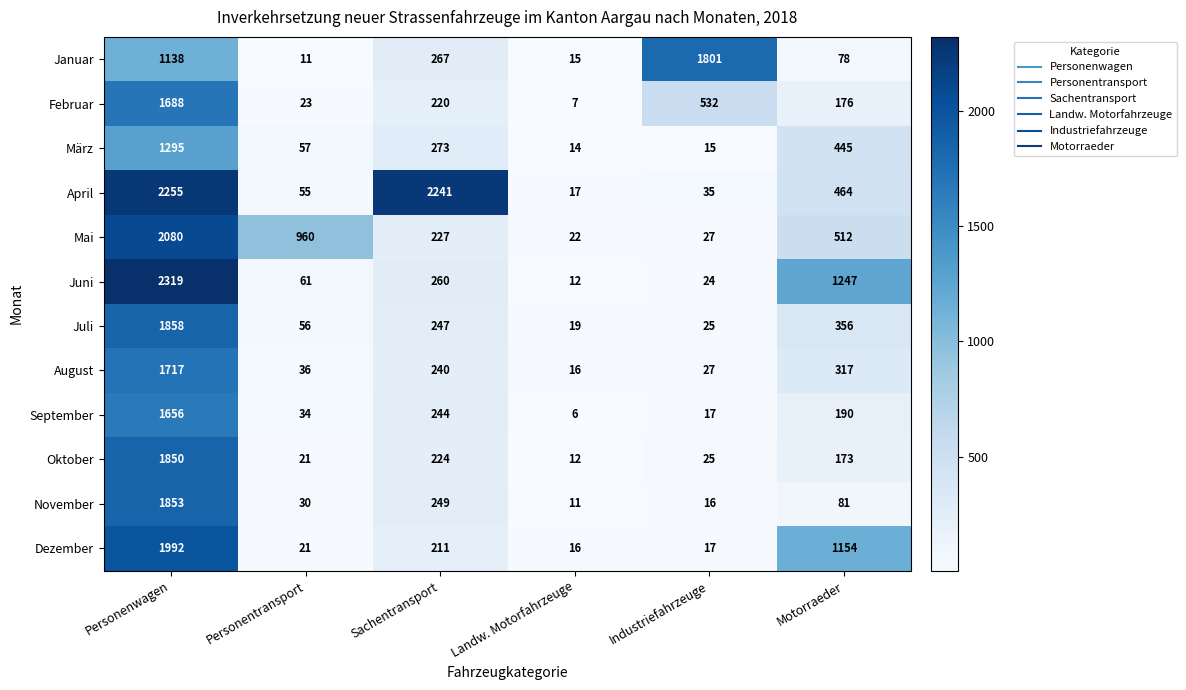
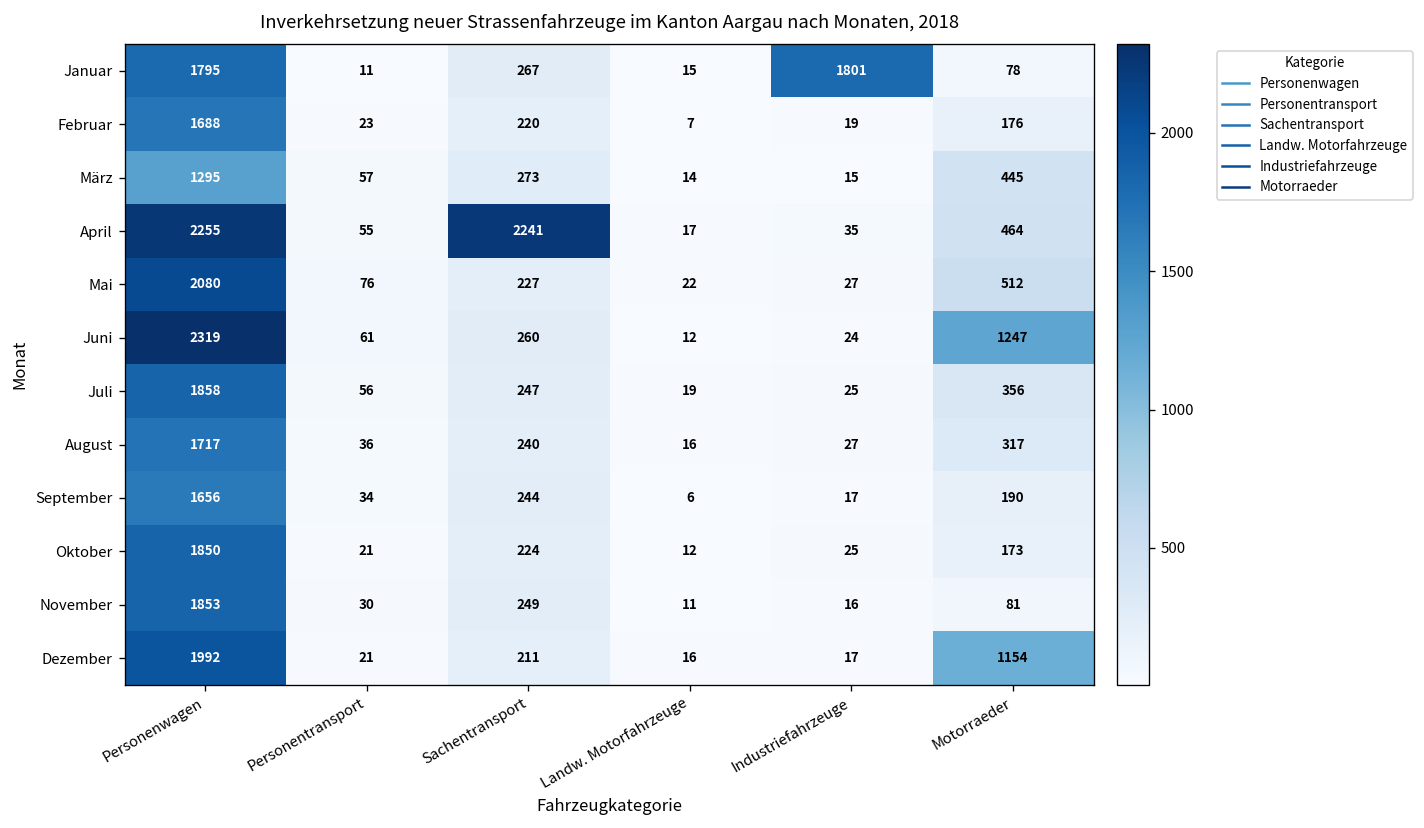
  {
    "Januar": {
-     "Personenwagen": 1138,
+     "Personenwagen": 1795,
      "Personentransport": 11,
      "Sachentransport": 267,
      "Landw. Motorfahrzeuge": 15,
      "Industriefahrzeuge": 1801,
      "Motorraeder": 78
    },
    "Februar": {
      "Personenwagen": 1688,
      "Personentransport": 23,
      "Sachentransport": 220,
      "Landw. Motorfahrzeuge": 7,
-     "Industriefahrzeuge": 532,
+     "Industriefahrzeuge": 19,
      "Motorraeder": 176
    },
    "März": {
      "Personenwagen": 1295,
      "Personentransport": 57,
      "Sachentransport": 273,
      "Landw. Motorfahrzeuge": 14,
      "Industriefahrzeuge": 15,
      "Motorraeder": 445
    },
    "April": {
      "Personenwagen": 2255,
      "Personentransport": 55,
      "Sachentransport": 2241,
      "Landw. Motorfahrzeuge": 17,
      "Industriefahrzeuge": 35,
      "Motorraeder": 464
    },
    "Mai": {
      "Personenwagen": 2080,
-     "Personentransport": 960,
+     "Personentransport": 76,
      "Sachentransport": 227,
      "Landw. Motorfahrzeuge": 22,
      "Industriefahrzeuge": 27,
      "Motorraeder": 512
    },
    "Juni": {
      "Personenwagen": 2319,
      "Personentransport": 61,
      "Sachentransport": 260,
      "Landw. Motorfahrzeuge": 12,
      "Industriefahrzeuge": 24,
      "Motorraeder": 1247
    },
    "Juli": {
      "Personenwagen": 1858,
      "Personentransport": 56,
      "Sachentransport": 247,
      "Landw. Motorfahrzeuge": 19,
      "Industriefahrzeuge": 25,
      "Motorraeder": 356
    },
    "August": {
      "Personenwagen": 1717,
      "Personentransport": 36,
      "Sachentransport": 240,
      "Landw. Motorfahrzeuge": 16,
      "Industriefahrzeuge": 27,
      "Motorraeder": 317
    },
    "September": {
      "Personenwagen": 1656,
      "Personentransport": 34,
      "Sachentransport": 244,
      "Landw. Motorfahrzeuge": 6,
      "Industriefahrzeuge": 17,
      "Motorraeder": 190
    },
    "Oktober": {
      "Personenwagen": 1850,
      "Personentransport": 21,
      "Sachentransport": 224,
      "Landw. Motorfahrzeuge": 12,
      "Industriefahrzeuge": 25,
      "Motorraeder": 173
    },
    "November": {
      "Personenwagen": 1853,
      "Personentransport": 30,
      "Sachentransport": 249,
      "Landw. Motorfahrzeuge": 11,
      "Industriefahrzeuge": 16,
      "Motorraeder": 81
    },
    "Dezember": {
      "Personenwagen": 1992,
      "Personentransport": 21,
      "Sachentransport": 211,
      "Landw. Motorfahrzeuge": 16,
      "Industriefahrzeuge": 17,
      "Motorraeder": 1154
    }
  }
